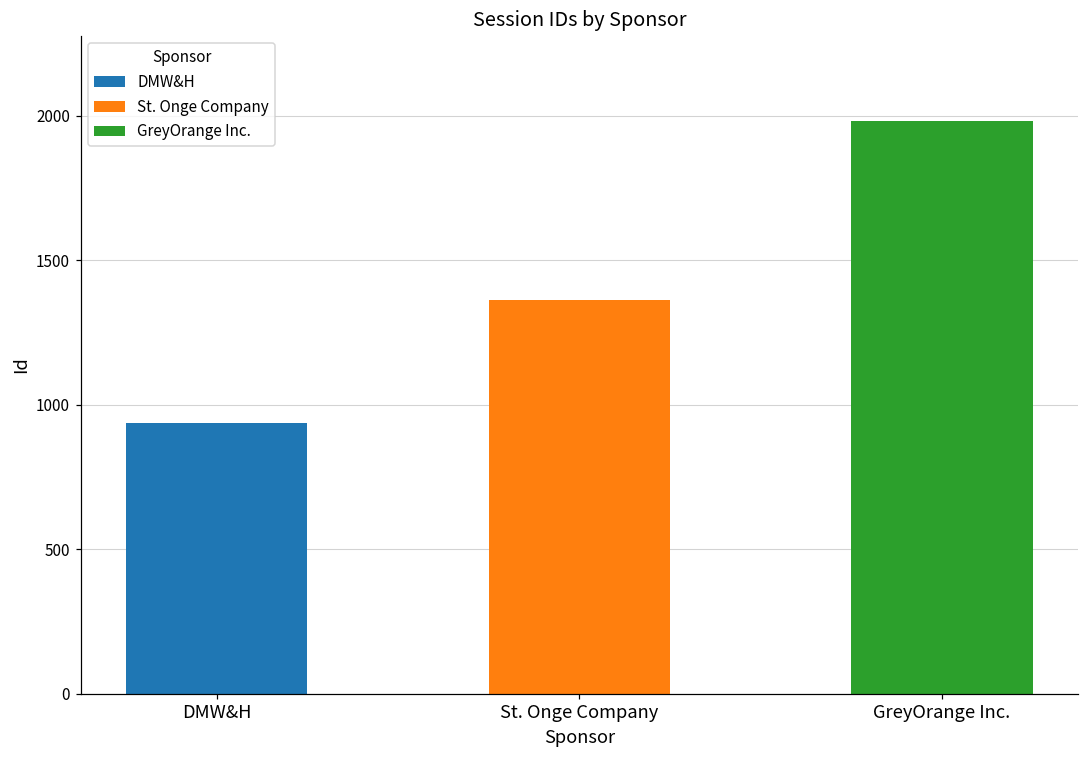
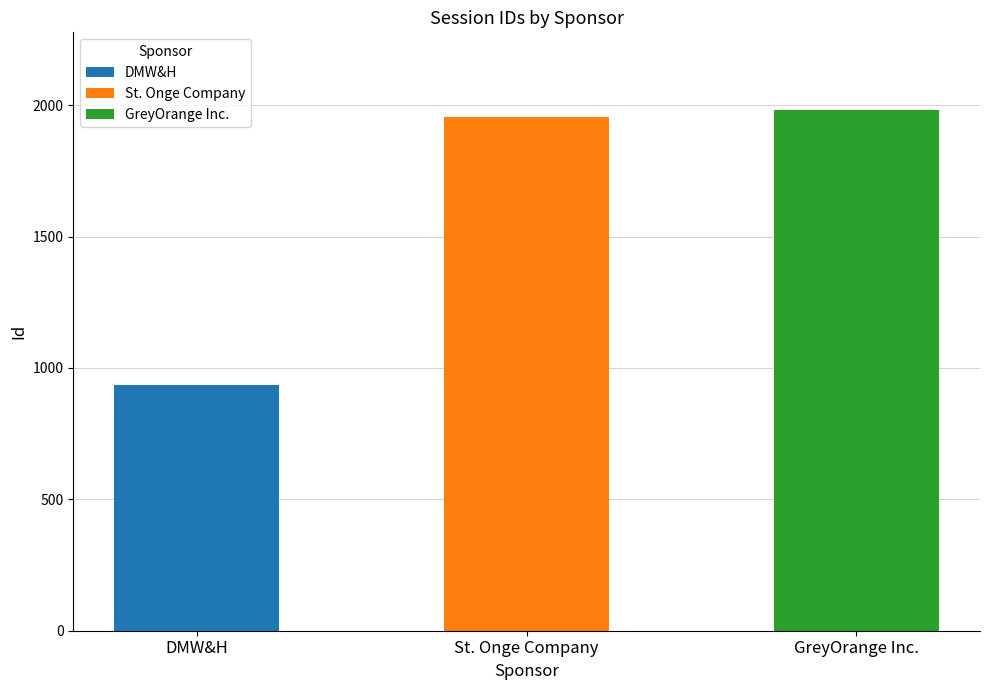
  {
    "DMW&H": 940,
-   "St. Onge Company": 1360,
+   "St. Onge Company": 1960,
    "GreyOrange Inc.": 1980
  }
